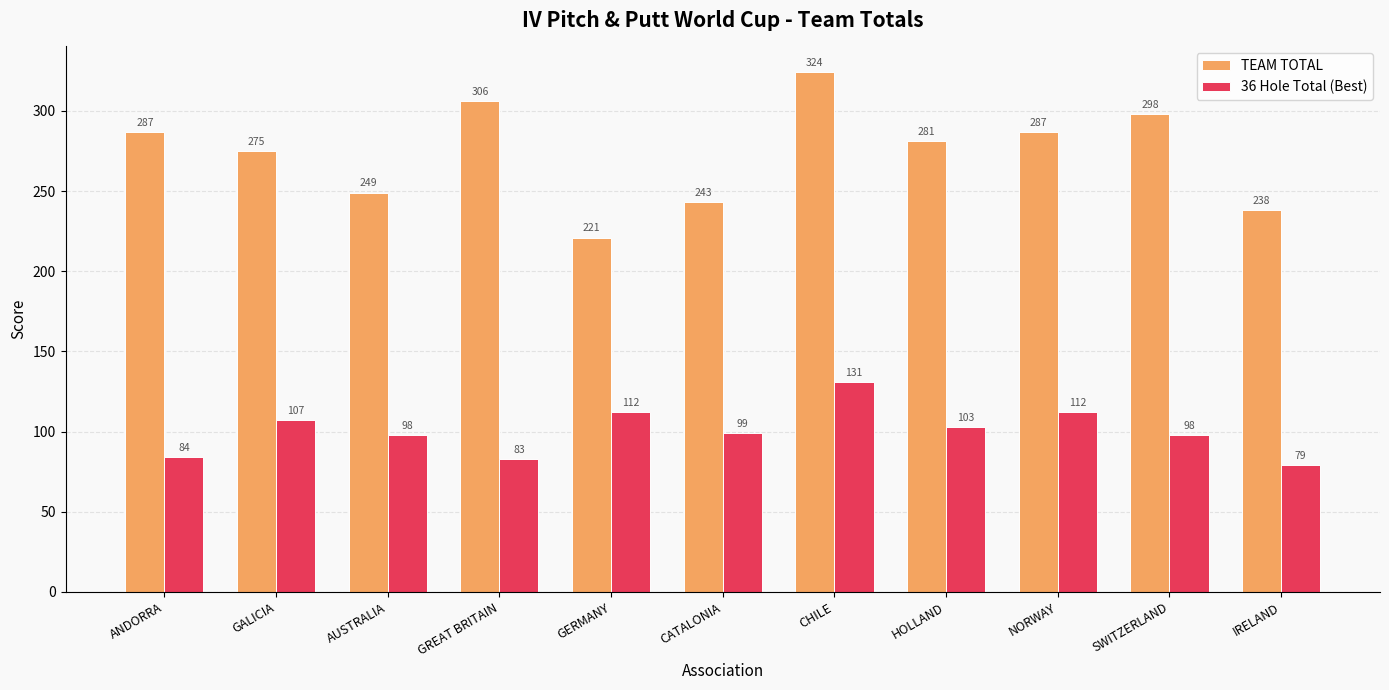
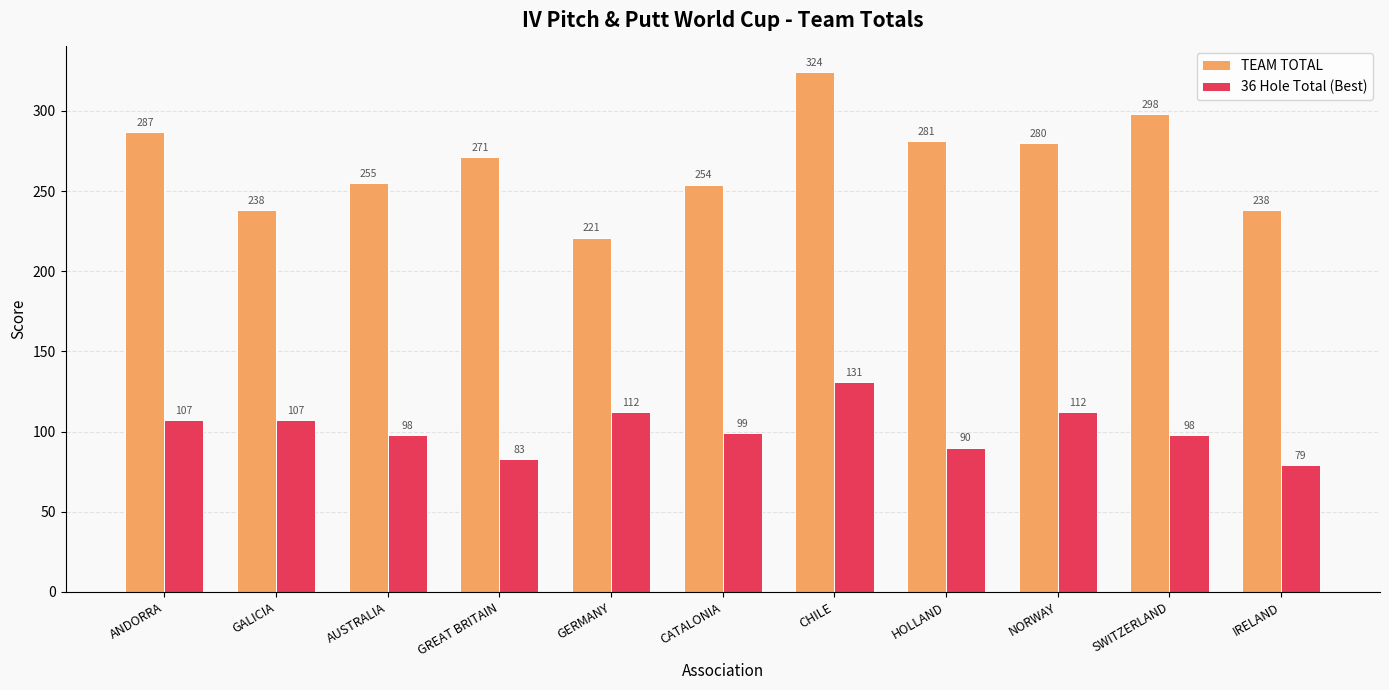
  {
    "TEAM TOTAL": {
      "ANDORRA": 287,
-     "GALICIA": 275,
-     "AUSTRALIA": 249,
-     "GREAT BRITAIN": 306,
+     "GALICIA": 238,
+     "AUSTRALIA": 255,
+     "GREAT BRITAIN": 271,
      "GERMANY": 221,
-     "CATALONIA": 243,
+     "CATALONIA": 254,
      "CHILE": 324,
      "HOLLAND": 281,
-     "NORWAY": 287,
+     "NORWAY": 280,
      "SWITZERLAND": 298,
      "IRELAND": 238
    },
    "36 Hole Total (Best)": {
-     "ANDORRA": 84,
+     "ANDORRA": 107,
      "GALICIA": 107,
      "AUSTRALIA": 98,
      "GREAT BRITAIN": 83,
      "GERMANY": 112,
      "CATALONIA": 99,
      "CHILE": 131,
-     "HOLLAND": 103,
+     "HOLLAND": 90,
      "NORWAY": 112,
      "SWITZERLAND": 98,
      "IRELAND": 79
    }
  }
